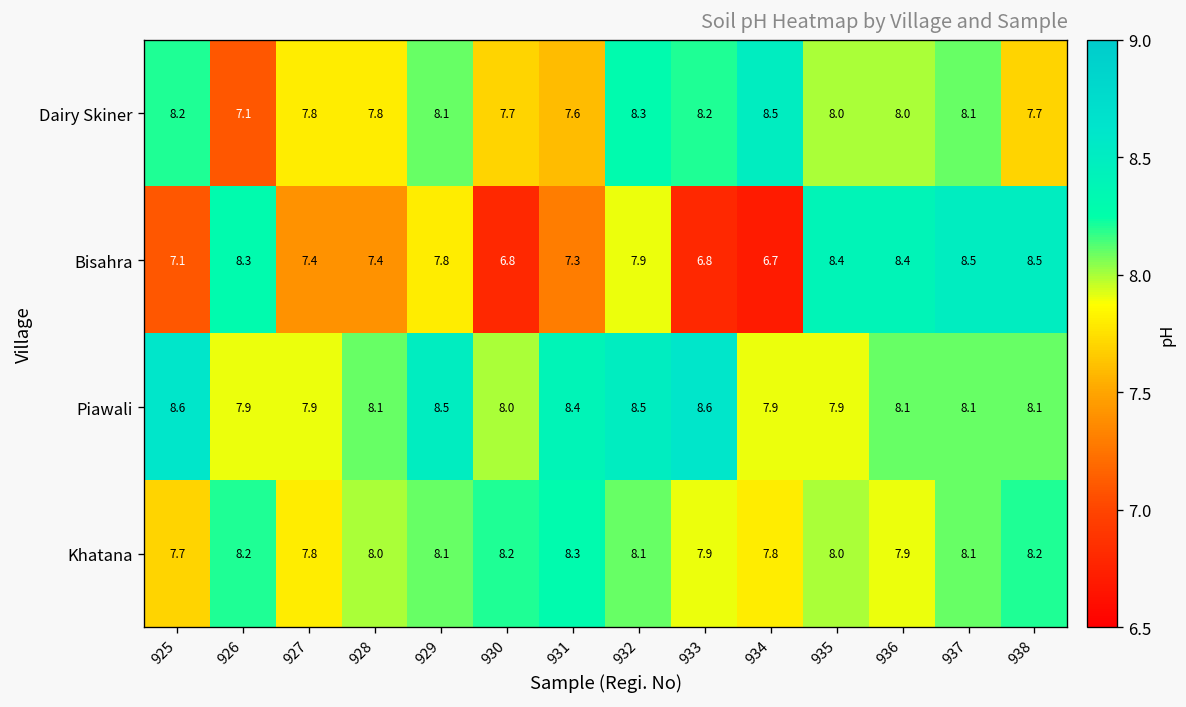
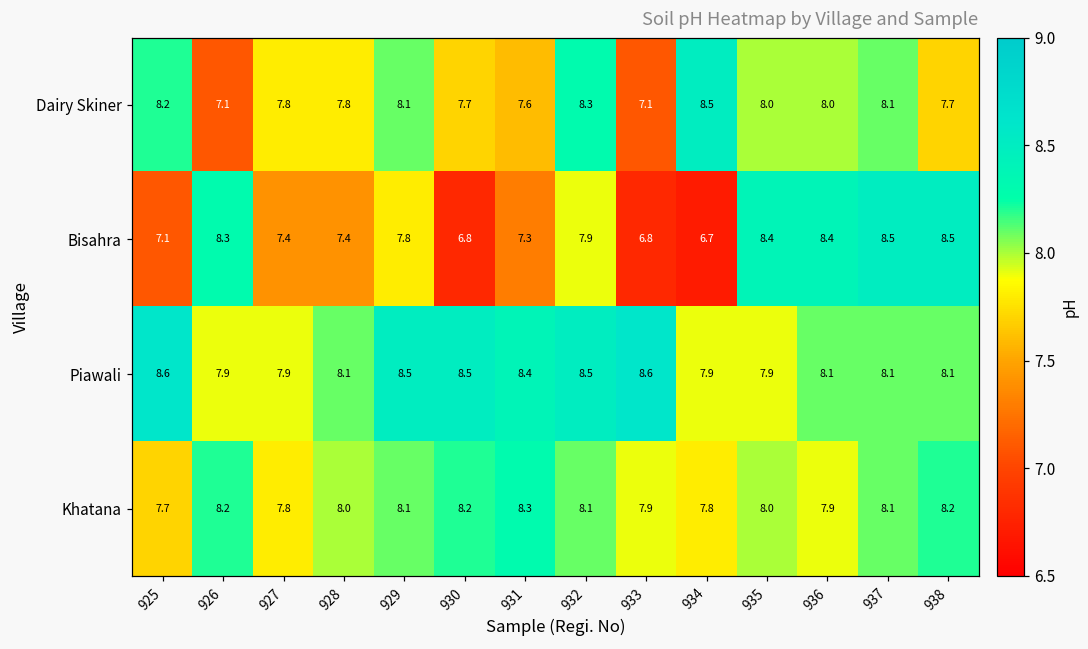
  {
    "Dairy Skiner": {
      "925": 8.2,
      "926": 7.1,
      "927": 7.8,
      "928": 7.8,
      "929": 8.1,
      "930": 7.7,
      "931": 7.6,
      "932": 8.3,
-     "933": 8.2,
+     "933": 7.1,
      "934": 8.5,
      "935": 8.0,
      "936": 8.0,
      "937": 8.1,
      "938": 7.7
    },
    "Bisahra": {
      "925": 7.1,
      "926": 8.3,
      "927": 7.4,
      "928": 7.4,
      "929": 7.8,
      "930": 6.8,
      "931": 7.3,
      "932": 7.9,
      "933": 6.8,
      "934": 6.7,
      "935": 8.4,
      "936": 8.4,
      "937": 8.5,
      "938": 8.5
    },
    "Piawali": {
      "925": 8.6,
      "926": 7.9,
      "927": 7.9,
      "928": 8.1,
      "929": 8.5,
-     "930": 8.0,
+     "930": 8.5,
      "931": 8.4,
      "932": 8.5,
      "933": 8.6,
      "934": 7.9,
      "935": 7.9,
      "936": 8.1,
      "937": 8.1,
      "938": 8.1
    },
    "Khatana": {
      "925": 7.7,
      "926": 8.2,
      "927": 7.8,
      "928": 8.0,
      "929": 8.1,
      "930": 8.2,
      "931": 8.3,
      "932": 8.1,
      "933": 7.9,
      "934": 7.8,
      "935": 8.0,
      "936": 7.9,
      "937": 8.1,
      "938": 8.2
    }
  }
